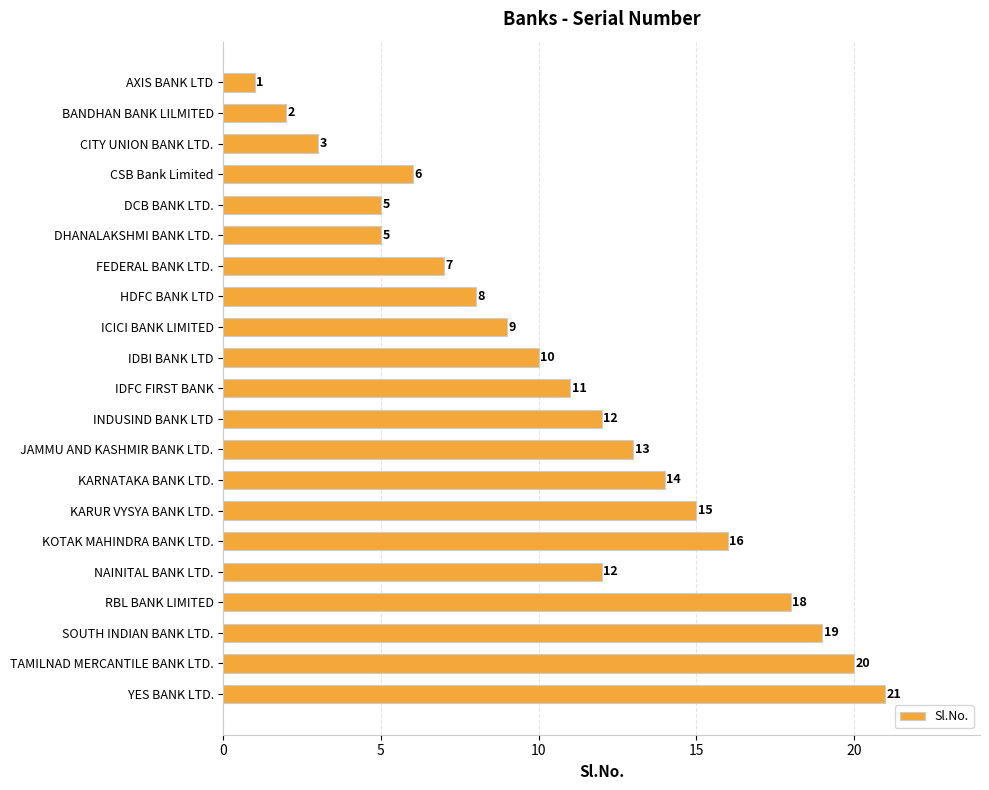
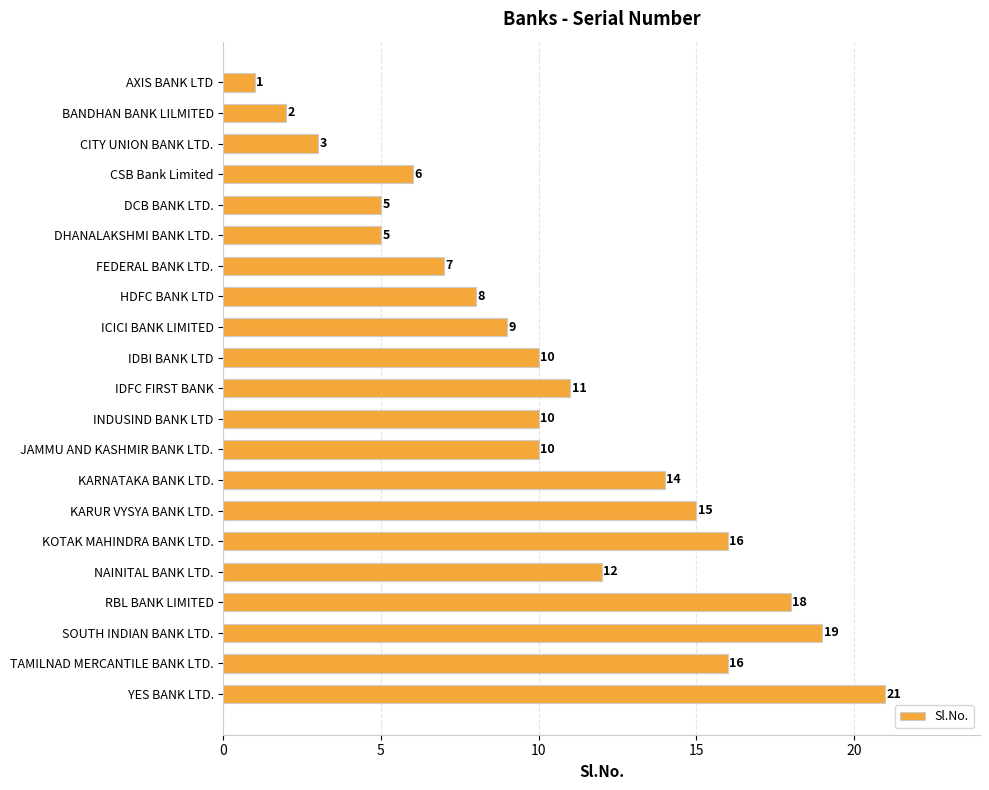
  {
    "AXIS BANK LTD": 1,
    "BANDHAN BANK LILMITED": 2,
    "CITY UNION BANK LTD.": 3,
    "CSB Bank Limited": 6,
    "DCB BANK LTD.": 5,
    "DHANALAKSHMI BANK LTD.": 5,
    "FEDERAL BANK LTD.": 7,
    "HDFC BANK LTD": 8,
    "ICICI BANK LIMITED": 9,
    "IDBI BANK LTD": 10,
    "IDFC FIRST BANK": 11,
-   "INDUSIND BANK LTD": 12,
-   "JAMMU AND KASHMIR BANK LTD.": 13,
+   "INDUSIND BANK LTD": 10,
+   "JAMMU AND KASHMIR BANK LTD.": 10,
    "KARNATAKA BANK LTD.": 14,
    "KARUR VYSYA BANK LTD.": 15,
    "KOTAK MAHINDRA BANK LTD.": 16,
    "NAINITAL BANK LTD.": 12,
    "RBL BANK LIMITED": 18,
    "SOUTH INDIAN BANK LTD.": 19,
-   "TAMILNAD MERCANTILE BANK LTD.": 20,
+   "TAMILNAD MERCANTILE BANK LTD.": 16,
    "YES BANK LTD.": 21
  }
